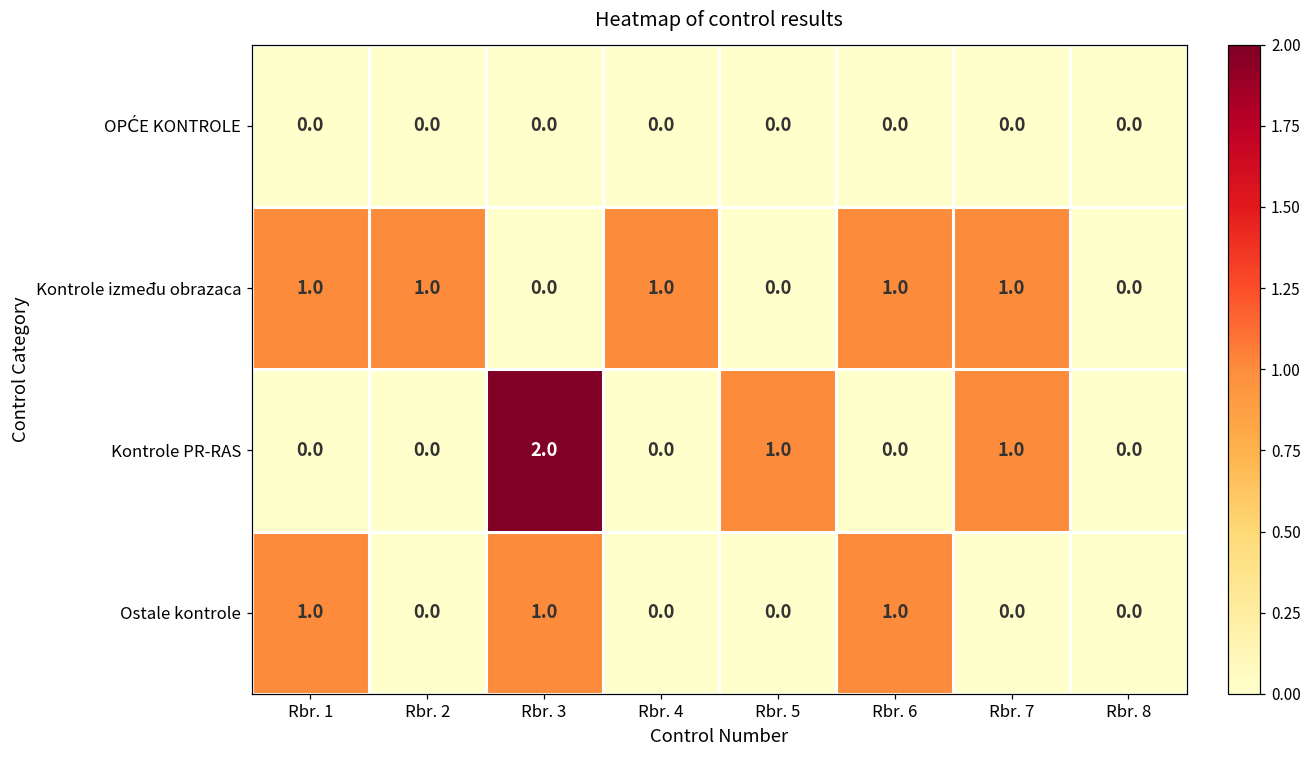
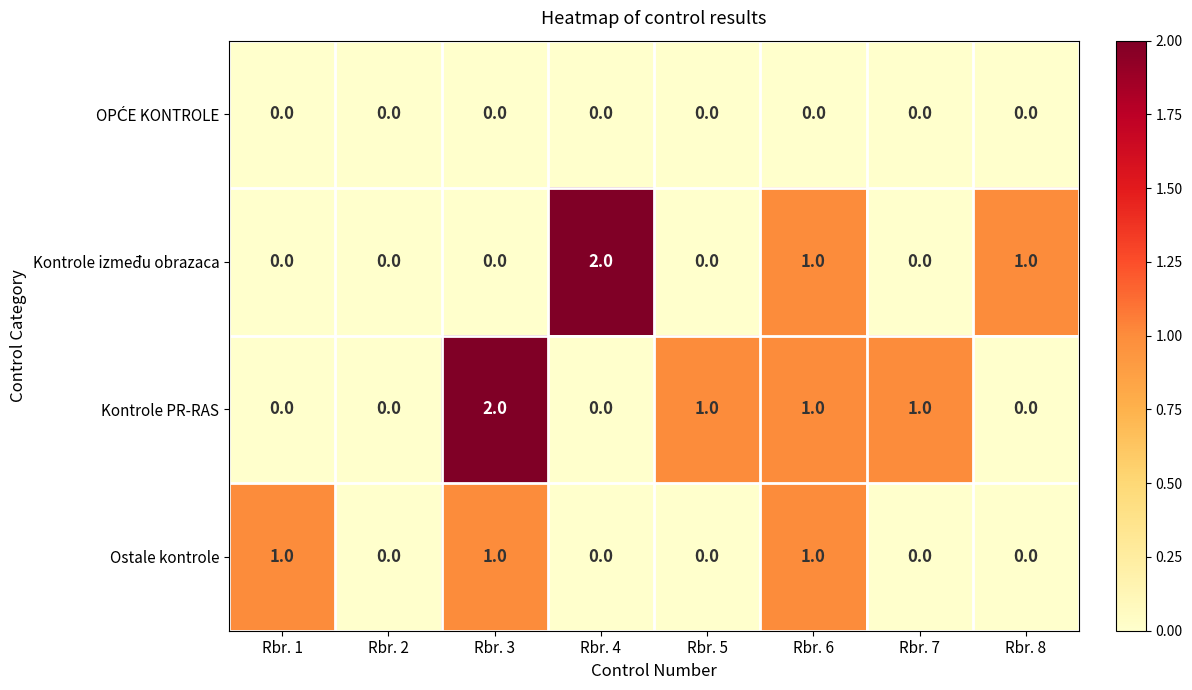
  {
    "OPĆE KONTROLE": {
      "Rbr. 1": 0.0,
      "Rbr. 2": 0.0,
      "Rbr. 3": 0.0,
      "Rbr. 4": 0.0,
      "Rbr. 5": 0.0,
      "Rbr. 6": 0.0,
      "Rbr. 7": 0.0,
      "Rbr. 8": 0.0
    },
    "Kontrole između obrazaca": {
-     "Rbr. 1": 1.0,
-     "Rbr. 2": 1.0,
+     "Rbr. 1": 0.0,
+     "Rbr. 2": 0.0,
      "Rbr. 3": 0.0,
-     "Rbr. 4": 1.0,
+     "Rbr. 4": 2.0,
      "Rbr. 5": 0.0,
      "Rbr. 6": 1.0,
-     "Rbr. 7": 1.0,
-     "Rbr. 8": 0.0
+     "Rbr. 7": 0.0,
+     "Rbr. 8": 1.0
    },
    "Kontrole PR-RAS": {
      "Rbr. 1": 0.0,
      "Rbr. 2": 0.0,
      "Rbr. 3": 2.0,
      "Rbr. 4": 0.0,
      "Rbr. 5": 1.0,
-     "Rbr. 6": 0.0,
+     "Rbr. 6": 1.0,
      "Rbr. 7": 1.0,
      "Rbr. 8": 0.0
    },
    "Ostale kontrole": {
      "Rbr. 1": 1.0,
      "Rbr. 2": 0.0,
      "Rbr. 3": 1.0,
      "Rbr. 4": 0.0,
      "Rbr. 5": 0.0,
      "Rbr. 6": 1.0,
      "Rbr. 7": 0.0,
      "Rbr. 8": 0.0
    }
  }
